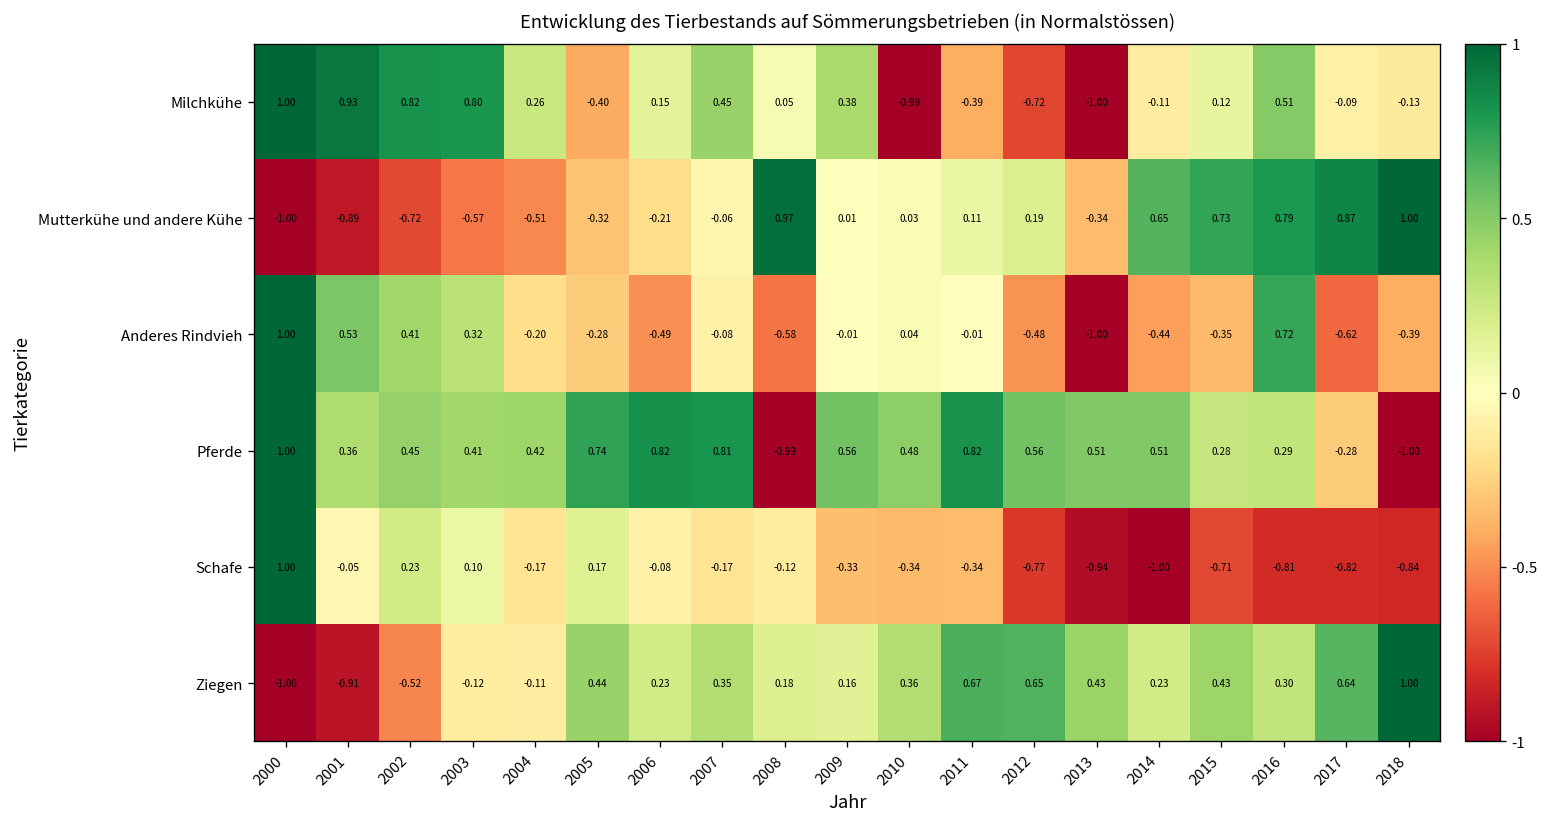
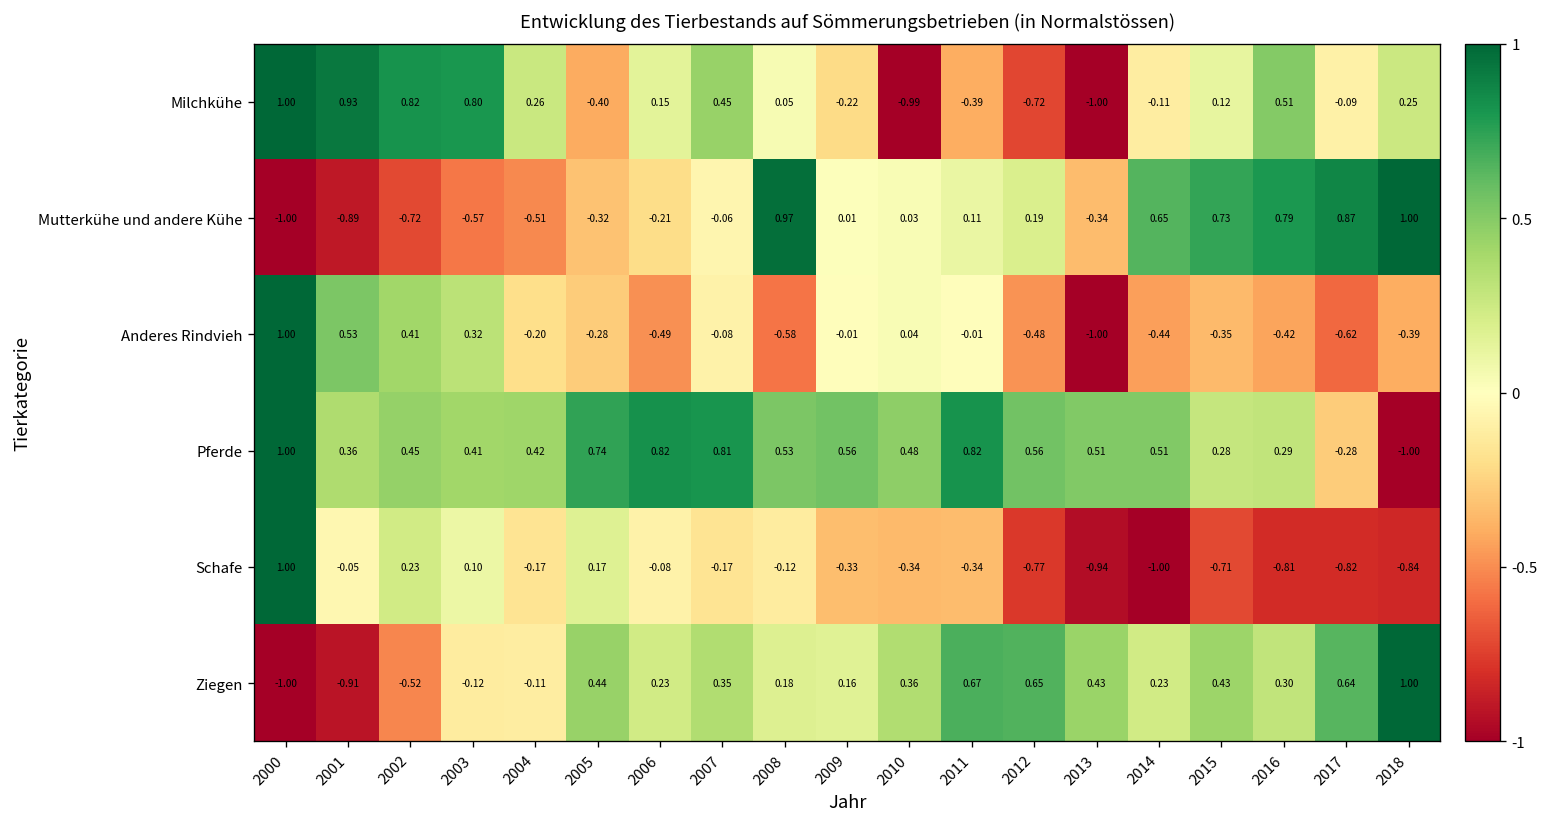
  {
    "Milchkühe": {
      "2000": 1.00,
      "2001": 0.93,
      "2002": 0.82,
      "2003": 0.80,
      "2004": 0.26,
      "2005": -0.40,
      "2006": 0.15,
      "2007": 0.45,
      "2008": 0.05,
-     "2009": 0.38,
+     "2009": -0.22,
      "2010": -0.99,
      "2011": -0.39,
      "2012": -0.72,
      "2013": -1.00,
      "2014": -0.11,
      "2015": 0.12,
      "2016": 0.51,
      "2017": -0.09,
-     "2018": -0.13
+     "2018": 0.25
    },
    "Mutterkühe und andere Kühe": {
      "2000": -1.00,
      "2001": -0.89,
      "2002": -0.72,
      "2003": -0.57,
      "2004": -0.51,
      "2005": -0.32,
      "2006": -0.21,
      "2007": -0.06,
      "2008": 0.97,
      "2009": 0.01,
      "2010": 0.03,
      "2011": 0.11,
      "2012": 0.19,
      "2013": -0.34,
      "2014": 0.65,
      "2015": 0.73,
      "2016": 0.79,
      "2017": 0.87,
      "2018": 1.00
    },
    "Anderes Rindvieh": {
      "2000": 1.00,
      "2001": 0.53,
      "2002": 0.41,
      "2003": 0.32,
      "2004": -0.20,
      "2005": -0.28,
      "2006": -0.49,
      "2007": -0.08,
      "2008": -0.58,
      "2009": -0.01,
      "2010": 0.04,
      "2011": -0.01,
      "2012": -0.48,
      "2013": -1.00,
      "2014": -0.44,
      "2015": -0.35,
-     "2016": 0.72,
+     "2016": -0.42,
      "2017": -0.62,
      "2018": -0.39
    },
    "Pferde": {
      "2000": 1.00,
      "2001": 0.36,
      "2002": 0.45,
      "2003": 0.41,
      "2004": 0.42,
      "2005": 0.74,
      "2006": 0.82,
      "2007": 0.81,
-     "2008": -0.99,
+     "2008": 0.53,
      "2009": 0.56,
      "2010": 0.48,
      "2011": 0.82,
      "2012": 0.56,
      "2013": 0.51,
      "2014": 0.51,
      "2015": 0.28,
      "2016": 0.29,
      "2017": -0.28,
      "2018": -1.00
    },
    "Schafe": {
      "2000": 1.00,
      "2001": -0.05,
      "2002": 0.23,
      "2003": 0.10,
      "2004": -0.17,
      "2005": 0.17,
      "2006": -0.08,
      "2007": -0.17,
      "2008": -0.12,
      "2009": -0.33,
      "2010": -0.34,
      "2011": -0.34,
      "2012": -0.77,
      "2013": -0.94,
      "2014": -1.00,
      "2015": -0.71,
      "2016": -0.81,
      "2017": -0.82,
      "2018": -0.84
    },
    "Ziegen": {
      "2000": -1.00,
      "2001": -0.91,
      "2002": -0.52,
      "2003": -0.12,
      "2004": -0.11,
      "2005": 0.44,
      "2006": 0.23,
      "2007": 0.35,
      "2008": 0.18,
      "2009": 0.16,
      "2010": 0.36,
      "2011": 0.67,
      "2012": 0.65,
      "2013": 0.43,
      "2014": 0.23,
      "2015": 0.43,
      "2016": 0.30,
      "2017": 0.64,
      "2018": 1.00
    }
  }
